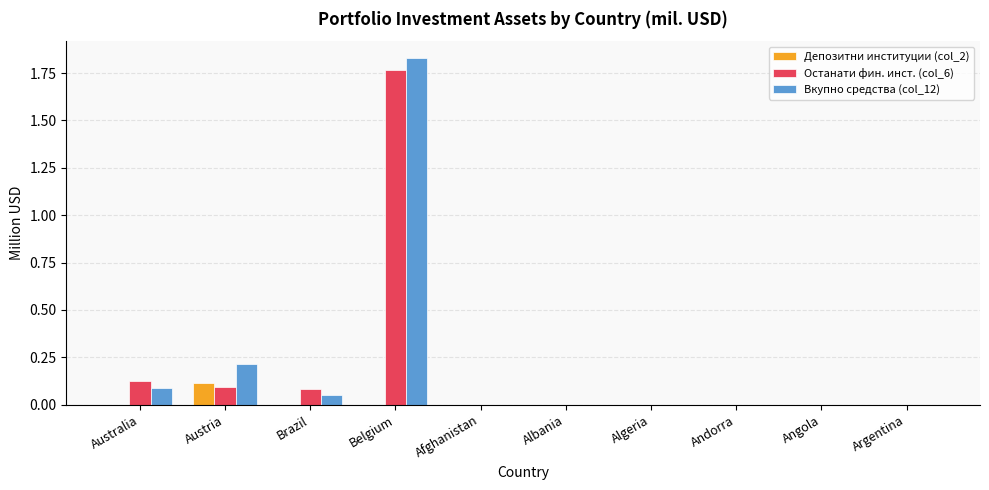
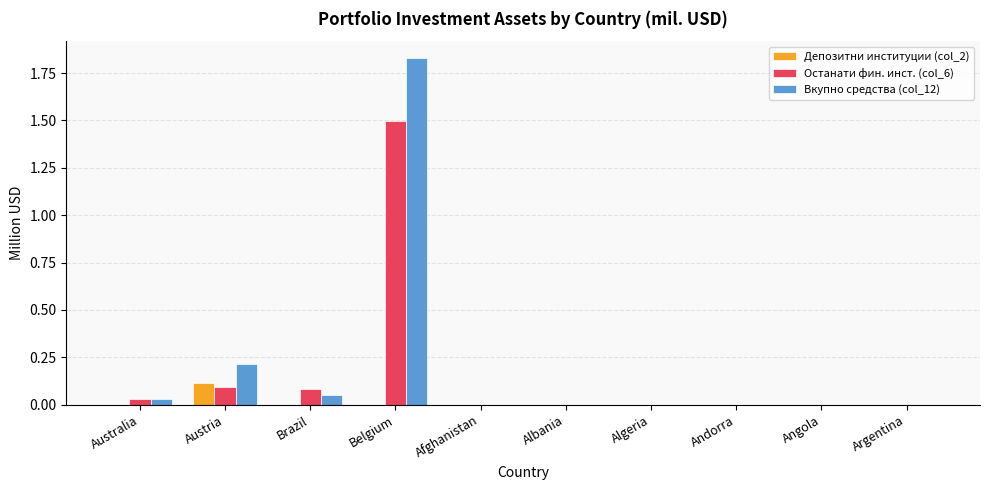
  {
    "Депозитни институции (col_2)": {
      "Australia": 0.00,
      "Austria": 0.11,
      "Brazil": 0.00,
      "Belgium": 0.00,
      "Afghanistan": 0.00,
      "Albania": 0.00,
      "Algeria": 0.00,
      "Andorra": 0.00,
      "Angola": 0.00,
      "Argentina": 0.00
    },
    "Останати фин. инст. (col_6)": {
-     "Australia": 0.13,
+     "Australia": 0.03,
      "Austria": 0.09,
      "Brazil": 0.08,
-     "Belgium": 1.77,
+     "Belgium": 1.49,
      "Afghanistan": 0.00,
      "Albania": 0.00,
      "Algeria": 0.00,
      "Andorra": 0.00,
      "Angola": 0.00,
      "Argentina": 0.00
    },
    "Вкупно средства (col_12)": {
-     "Australia": 0.09,
+     "Australia": 0.03,
      "Austria": 0.22,
      "Brazil": 0.05,
      "Belgium": 1.83,
      "Afghanistan": 0.00,
      "Albania": 0.00,
      "Algeria": 0.00,
      "Andorra": 0.00,
      "Angola": 0.00,
      "Argentina": 0.00
    }
  }
